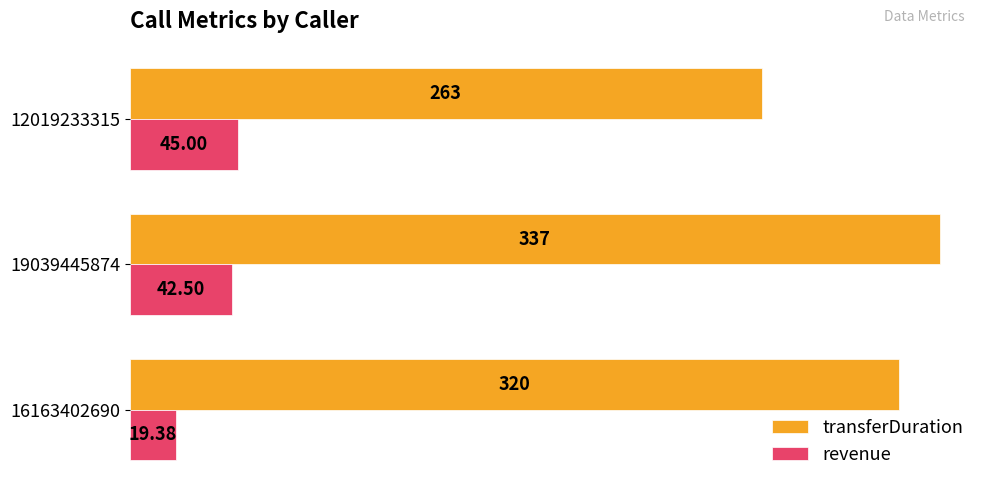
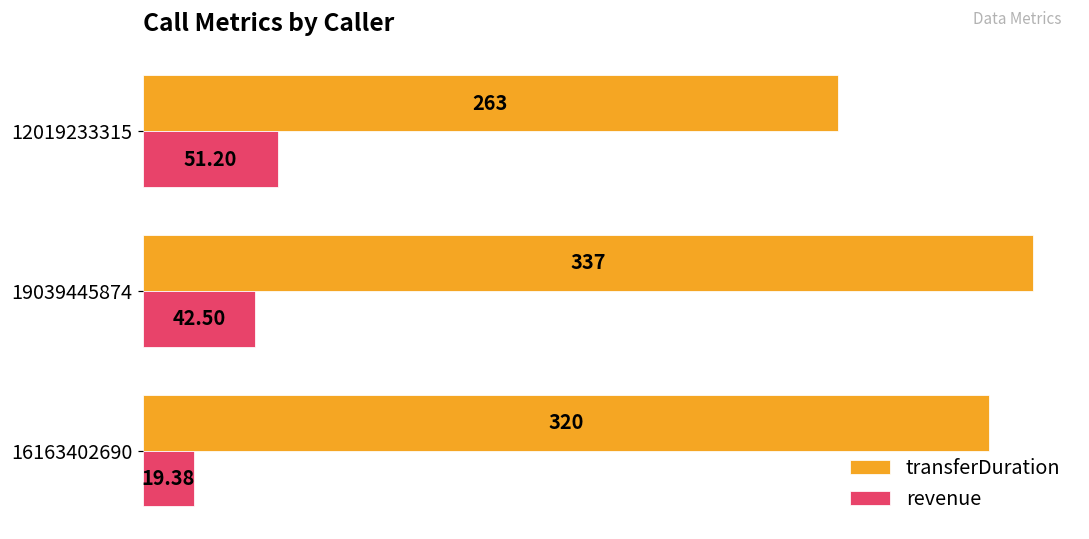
  {
    "transferDuration": {
      "12019233315": 263,
      "19039445874": 337,
      "16163402690": 320
    },
    "revenue": {
-     "12019233315": 45.00,
+     "12019233315": 51.20,
      "19039445874": 42.50,
      "16163402690": 19.38
    }
  }
